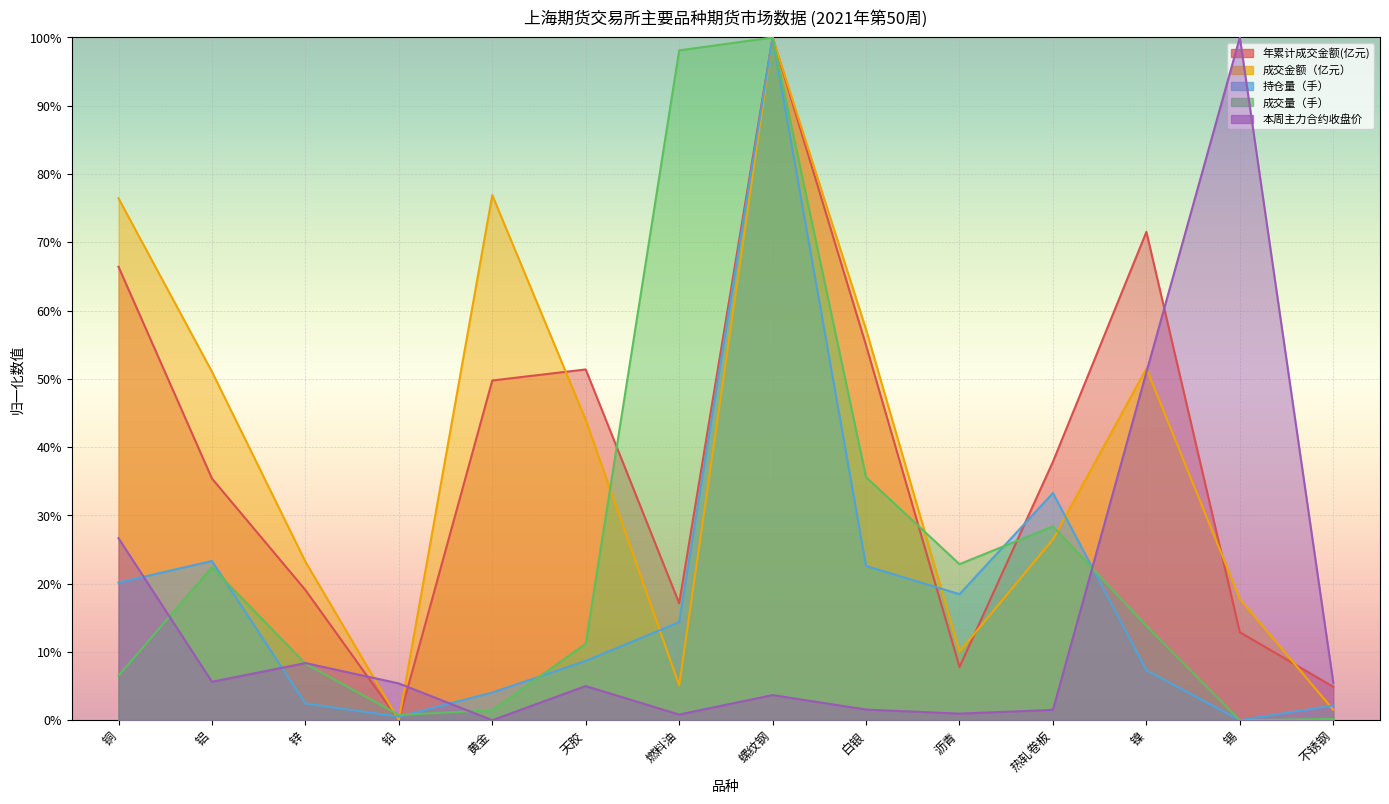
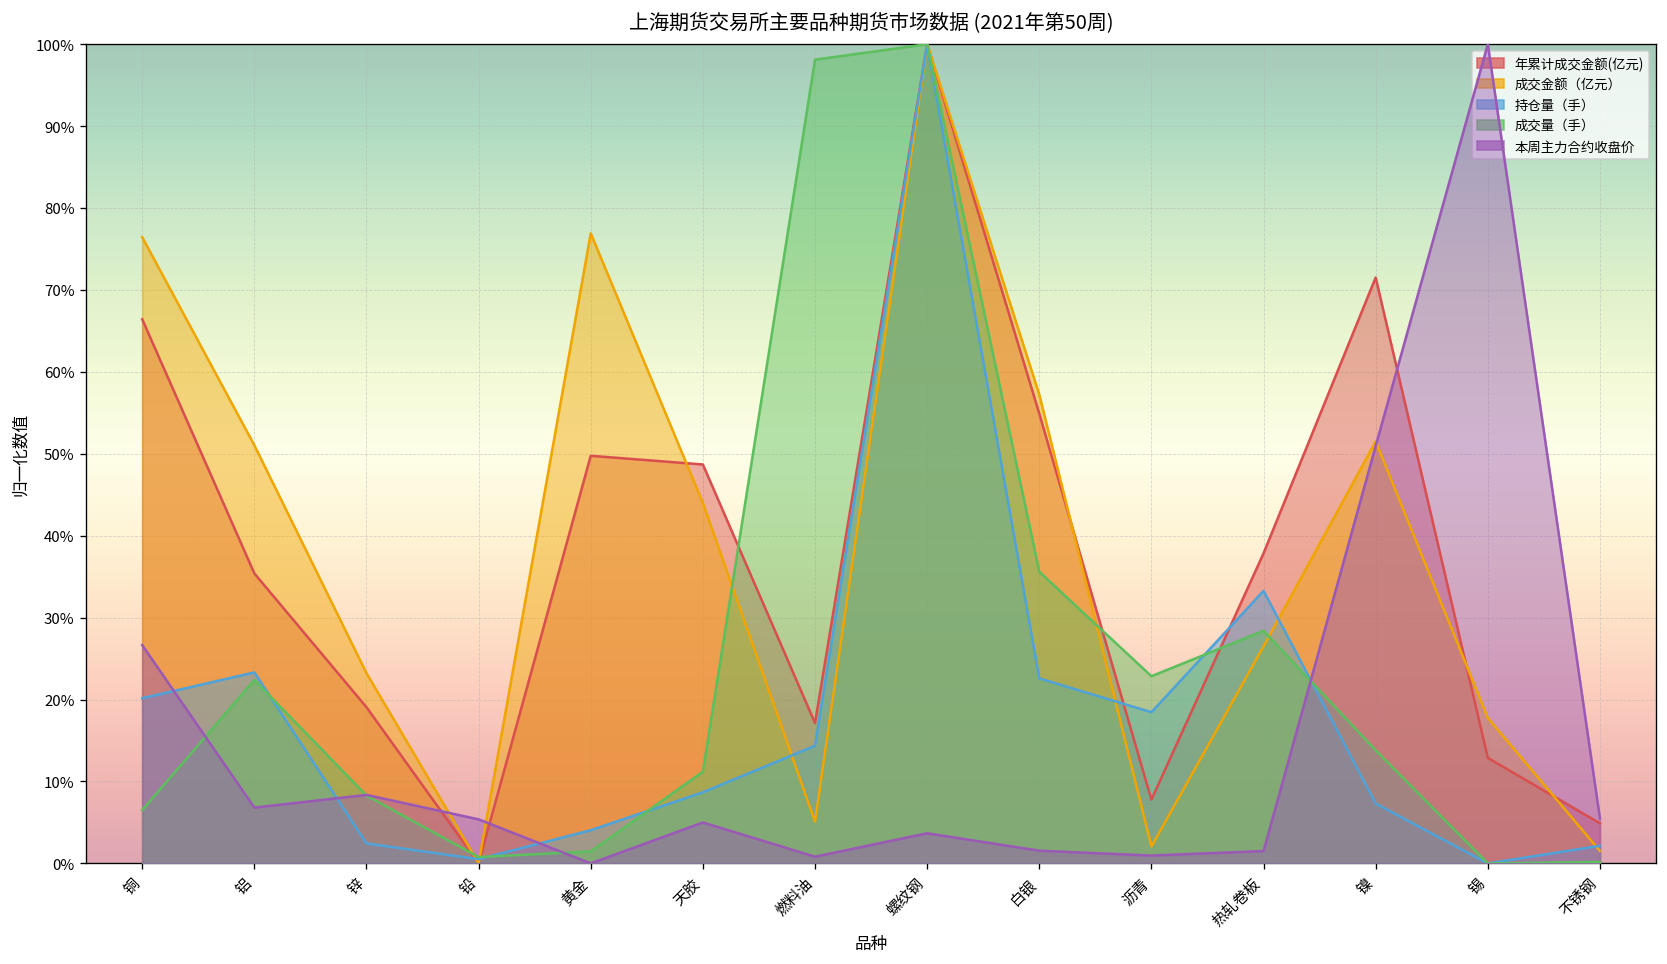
  {
    "年累计成交金额(亿元)": {
      "铜": "66%",
      "铝": "35%",
      "锌": "19%",
      "黄金": "50%",
-     "天胶": "51%",
+     "天胶": "49%",
      "燃料油": "17%",
      "白银": "55%",
      "沥青": "8%",
      "热轧卷板": "38%",
      "镍": "72%",
      "锡": "13%",
      "不锈钢": "5%"
    },
    "成交金额（亿元）": {
      "铜": "76%",
      "铝": "51%",
      "锌": "23%",
      "黄金": "77%",
      "天胶": "44%",
      "燃料油": "5%",
      "白银": "57%",
-     "沥青": "10%",
+     "沥青": "2%",
      "热轧卷板": "26%",
      "镍": "52%",
      "锡": "18%",
      "不锈钢": "2%"
    },
    "持仓量（手）": {
      "铜": "20%",
      "铝": "23%",
      "锌": "2%",
      "黄金": "4%",
      "天胶": "9%",
      "燃料油": "14%",
      "白银": "23%",
      "沥青": "18%",
      "热轧卷板": "33%",
      "镍": "7%",
      "不锈钢": "2%"
    },
    "成交量（手）": {
      "铜": "7%",
      "铝": "22%",
      "黄金": "1%",
      "天胶": "11%",
      "燃料油": "98%",
      "白银": "36%",
      "沥青": "23%",
      "热轧卷板": "28%",
      "镍": "14%",
      "不锈钢": "0%"
    },
    "本周主力合约收盘价": {
      "铜": "27%",
-     "铝": "6%",
+     "铝": "7%",
      "铅": "5%",
      "黄金": "0%",
      "天胶": "5%",
      "燃料油": "1%",
      "螺纹钢": "4%",
      "白银": "2%",
      "沥青": "1%",
      "热轧卷板": "2%",
      "镍": "51%",
      "锡": "100%",
      "不锈钢": "5%"
    }
  }
